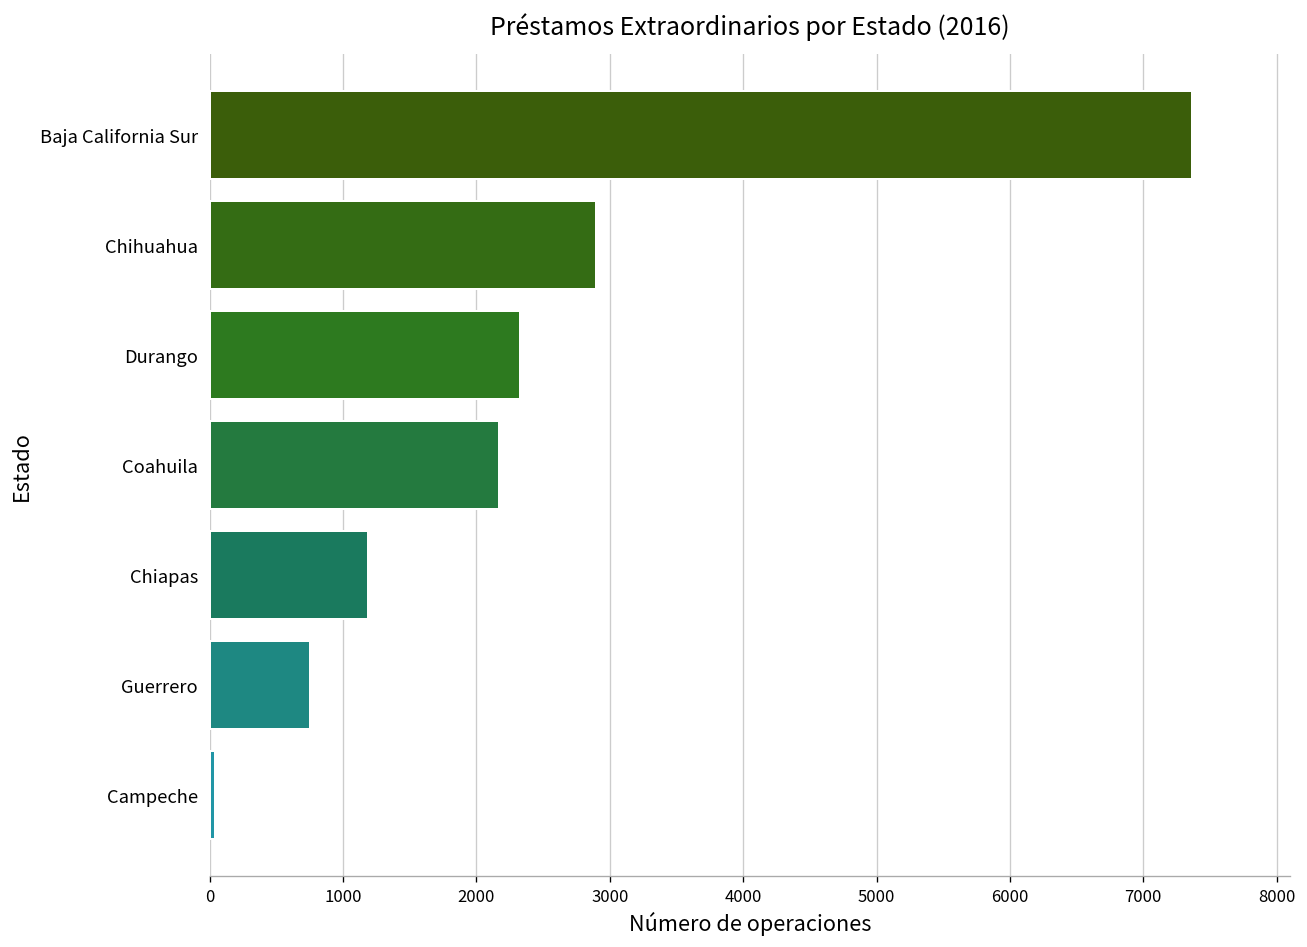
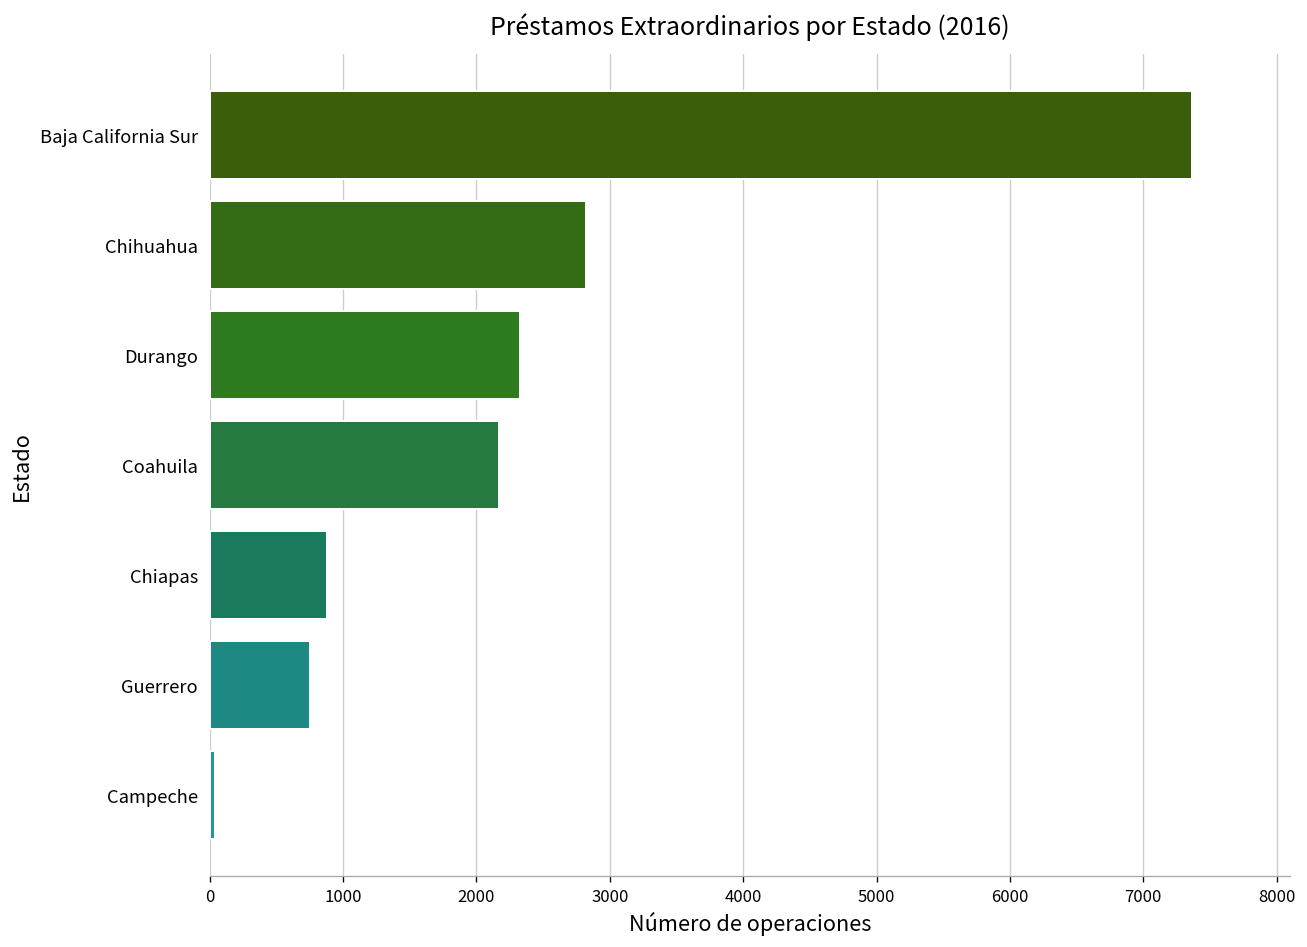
  {
    "Baja California Sur": 7370,
-   "Chihuahua": 2900,
+   "Chihuahua": 2820,
    "Durango": 2330,
    "Coahuila": 2170,
-   "Chiapas": 1190,
+   "Chiapas": 880,
    "Guerrero": 750,
    "Campeche": 40
  }
